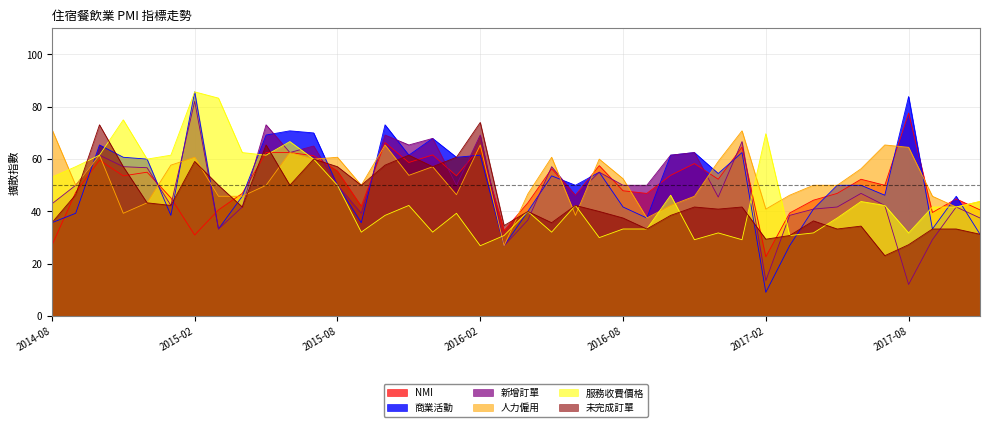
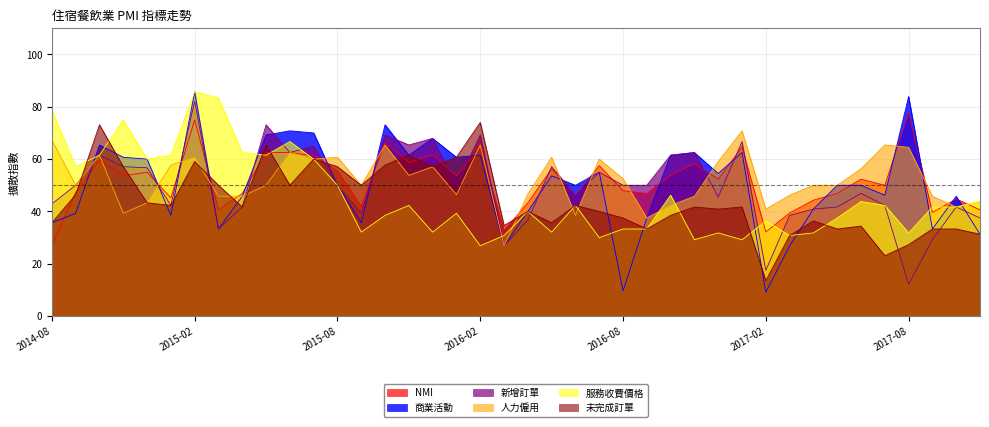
  {
    "NMI": {
      "2014-08": 27,
-     "2015-02": 31,
+     "2015-02": 75,
      "2015-08": 55,
      "2016-02": 64,
      "2016-08": 48,
-     "2017-02": 23,
+     "2017-02": 32,
      "2017-08": 78
    },
    "商業活動": {
      "2016-02": 62,
-     "2016-08": 42,
+     "2016-08": 10,
      "2017-02": 9,
      "2017-08": 84
    },
    "新增訂單": {
      "2014-08": 43,
      "2015-02": 82,
      "2016-02": 69,
      "2016-08": 50,
-     "2017-02": 14,
+     "2017-02": 18,
      "2017-08": 12
    },
    "人力僱用": {
-     "2014-08": 71,
+     "2014-08": 67,
      "2015-02": 61,
      "2015-08": 61,
      "2016-02": 65,
      "2016-08": 53,
      "2017-02": 41,
      "2017-08": 65
    },
    "服務收費價格": {
-     "2014-08": 53,
+     "2014-08": 79,
      "2016-02": 27,
      "2016-08": 33,
-     "2017-02": 70,
+     "2017-02": 36,
      "2017-08": 32
    },
    "未完成訂單": {
      "2015-02": 59,
      "2015-08": 57,
      "2016-02": 74,
      "2016-08": 38,
-     "2017-02": 29,
+     "2017-02": 14,
      "2017-08": 27
    }
  }
